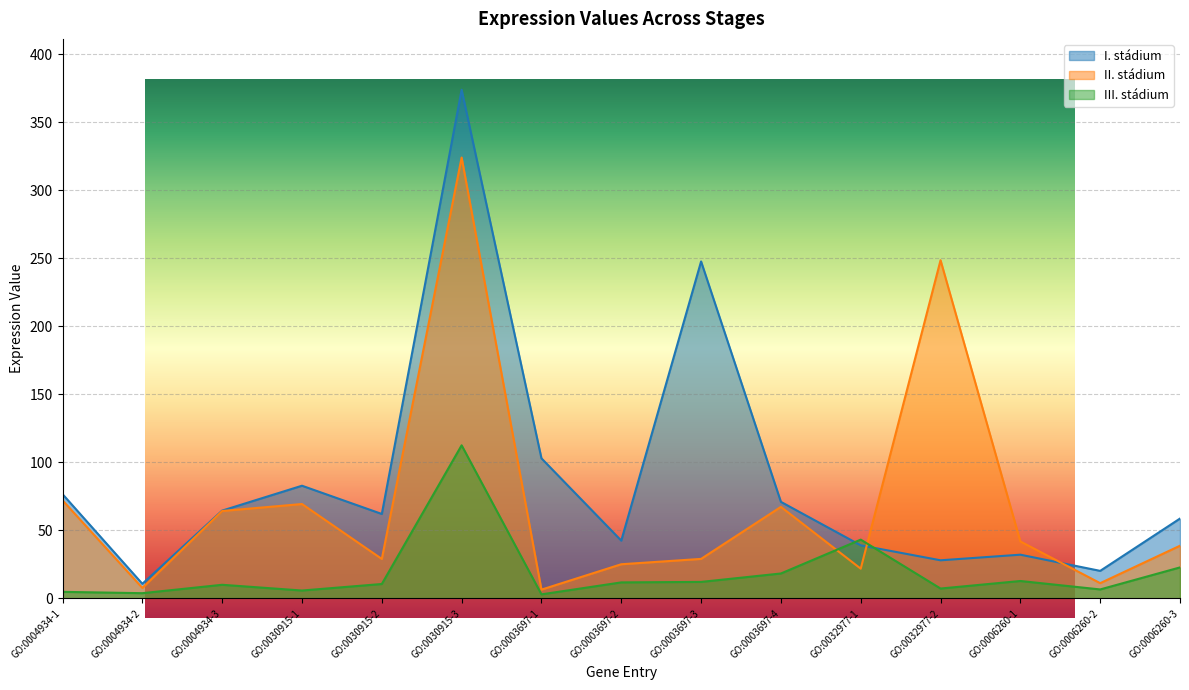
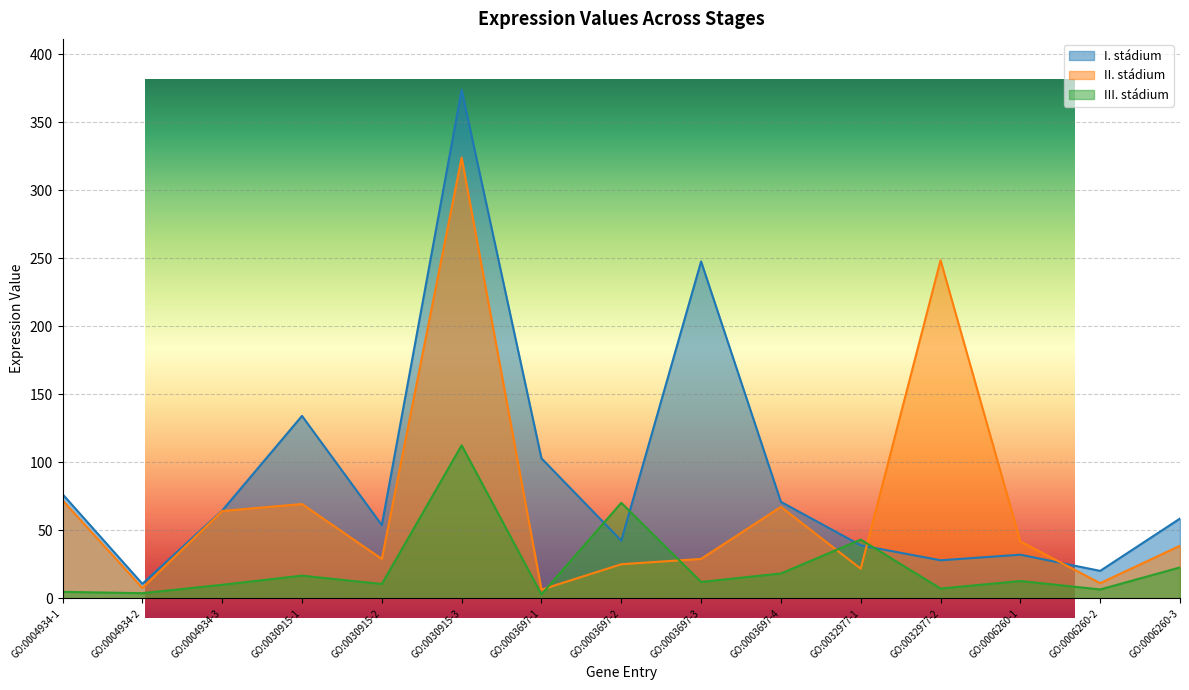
  {
    "Expression Values Across Stages": {
      "I. stádium": {
        "GO:0004934-1": 77,
        "GO:0004934-2": 11,
-       "GO:0030915-1": 83,
-       "GO:0030915-2": 62,
+       "GO:0030915-1": 134,
+       "GO:0030915-2": 54,
        "GO:0030915-3": 374,
        "GO:0003697-1": 103,
        "GO:0003697-2": 42,
        "GO:0003697-3": 248,
        "GO:0003697-4": 71,
        "GO:0032977-1": 39,
        "GO:0032977-2": 28,
        "GO:0006260-1": 32,
        "GO:0006260-2": 20,
        "GO:0006260-3": 59
      },
      "II. stádium": {
        "GO:0004934-1": 72,
        "GO:0004934-2": 8,
        "GO:0030915-1": 69,
        "GO:0030915-2": 29,
        "GO:0030915-3": 324,
        "GO:0003697-1": 6,
        "GO:0003697-2": 25,
        "GO:0003697-3": 29,
        "GO:0003697-4": 67,
        "GO:0032977-1": 22,
        "GO:0032977-2": 249,
        "GO:0006260-1": 42,
        "GO:0006260-2": 11,
        "GO:0006260-3": 39
      },
      "III. stádium": {
        "GO:0004934-1": 5,
        "GO:0004934-2": 4,
        "GO:0004934-3": 10,
-       "GO:0030915-1": 6,
+       "GO:0030915-1": 17,
        "GO:0030915-2": 11,
        "GO:0030915-3": 113,
        "GO:0003697-1": 3,
-       "GO:0003697-2": 12,
+       "GO:0003697-2": 70,
        "GO:0003697-3": 12,
        "GO:0003697-4": 18,
        "GO:0032977-1": 43,
        "GO:0032977-2": 7,
        "GO:0006260-1": 13,
        "GO:0006260-2": 7,
        "GO:0006260-3": 23
      }
    }
  }
